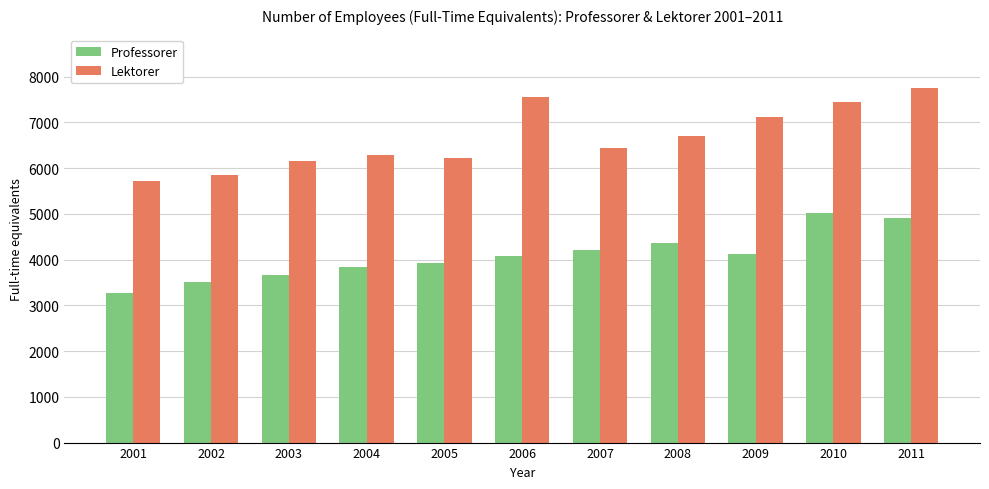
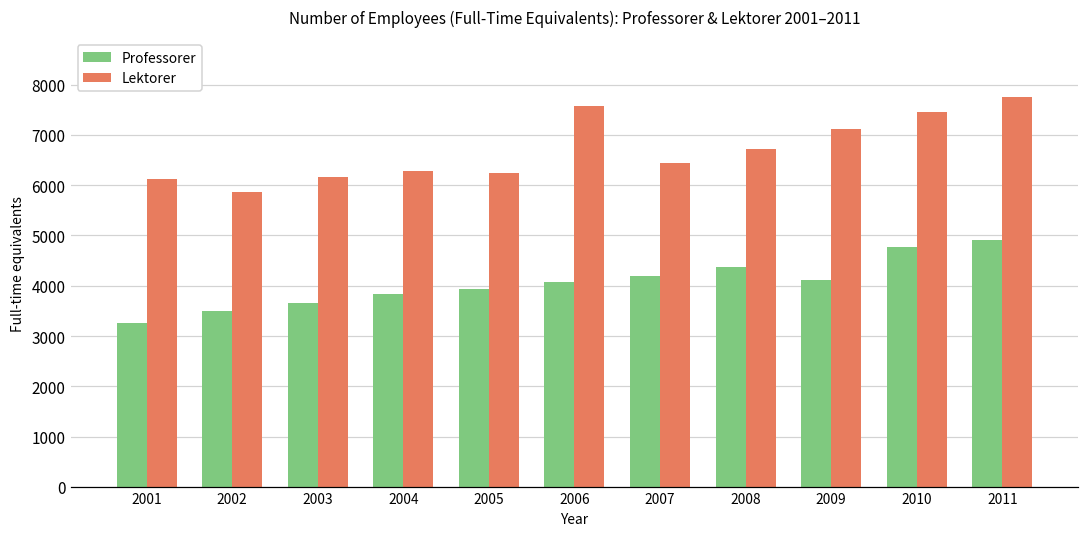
  {
    "Professorer": {
      "2001": 3300,
      "2002": 3500,
      "2003": 3700,
      "2004": 3800,
      "2005": 3900,
      "2006": 4100,
      "2007": 4200,
      "2008": 4400,
      "2009": 4100,
-     "2010": 5000,
+     "2010": 4800,
      "2011": 4900
    },
    "Lektorer": {
-     "2001": 5700,
+     "2001": 6100,
      "2002": 5900,
      "2003": 6200,
      "2004": 6300,
      "2005": 6200,
      "2006": 7600,
      "2007": 6400,
      "2008": 6700,
      "2009": 7100,
      "2010": 7500,
      "2011": 7800
    }
  }
